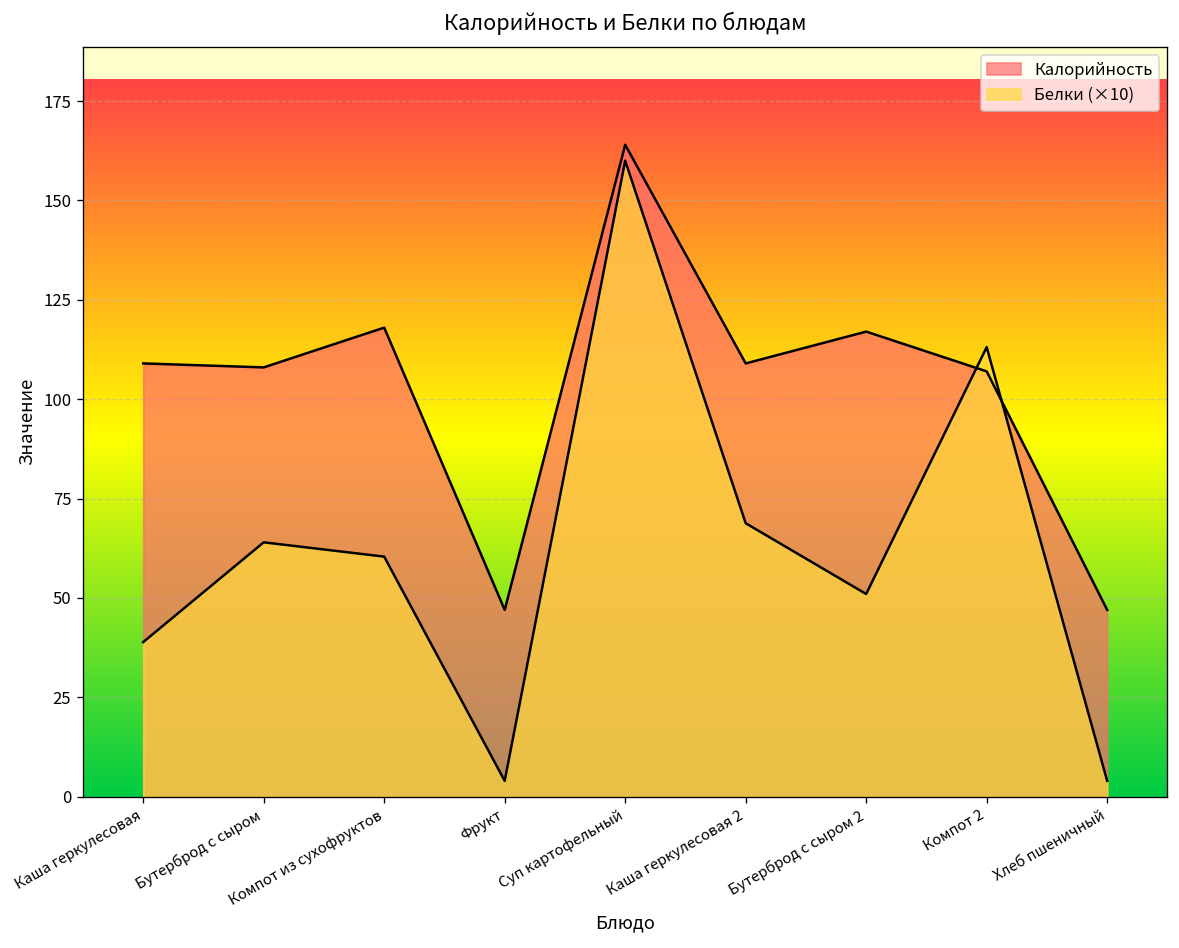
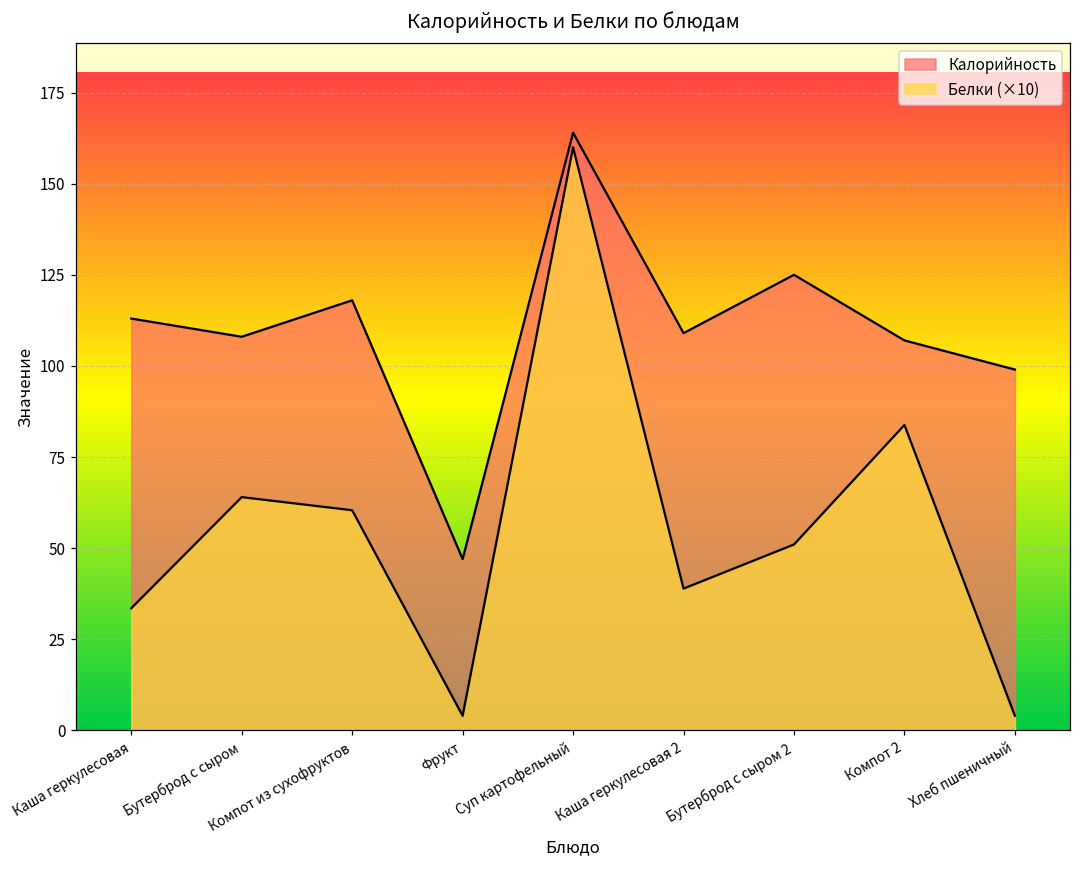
  {
    "Калорийность": {
-     "Каша геркулесовая": 109,
+     "Каша геркулесовая": 113,
      "Бутерброд с сыром": 108,
      "Компот из сухофруктов": 118,
      "Фрукт": 47,
      "Суп картофельный": 164,
      "Каша геркулесовая 2": 109,
-     "Бутерброд с сыром 2": 117,
+     "Бутерброд с сыром 2": 125,
      "Компот 2": 107,
-     "Хлеб пшеничный": 47
+     "Хлеб пшеничный": 99
    },
    "Белки (×10)": {
-     "Каша геркулесовая": 39,
+     "Каша геркулесовая": 34,
      "Бутерброд с сыром": 64,
      "Компот из сухофруктов": 60,
      "Фрукт": 4,
      "Суп картофельный": 160,
-     "Каша геркулесовая 2": 69,
+     "Каша геркулесовая 2": 39,
      "Бутерброд с сыром 2": 51,
-     "Компот 2": 113,
+     "Компот 2": 84,
      "Хлеб пшеничный": 4
    }
  }
